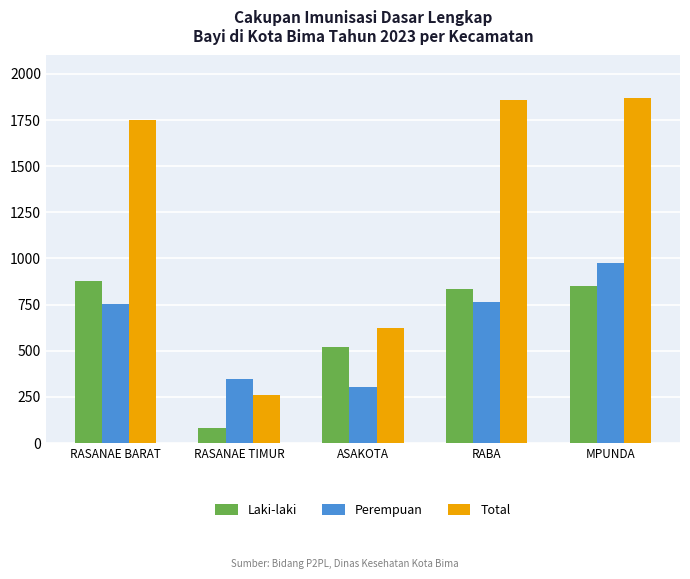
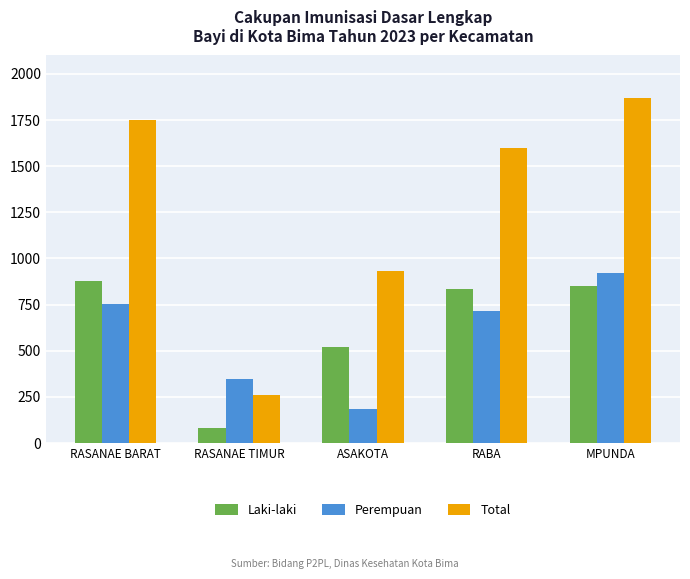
  {
    "Laki-laki": {
      "RASANAE BARAT": 880,
      "RASANAE TIMUR": 80,
      "ASAKOTA": 520,
      "RABA": 840,
      "MPUNDA": 850
    },
    "Perempuan": {
      "RASANAE BARAT": 750,
      "RASANAE TIMUR": 350,
-     "ASAKOTA": 310,
-     "RABA": 760,
-     "MPUNDA": 980
+     "ASAKOTA": 180,
+     "RABA": 720,
+     "MPUNDA": 920
    },
    "Total": {
      "RASANAE BARAT": 1750,
      "RASANAE TIMUR": 260,
-     "ASAKOTA": 620,
-     "RABA": 1860,
+     "ASAKOTA": 930,
+     "RABA": 1600,
      "MPUNDA": 1870
    }
  }
